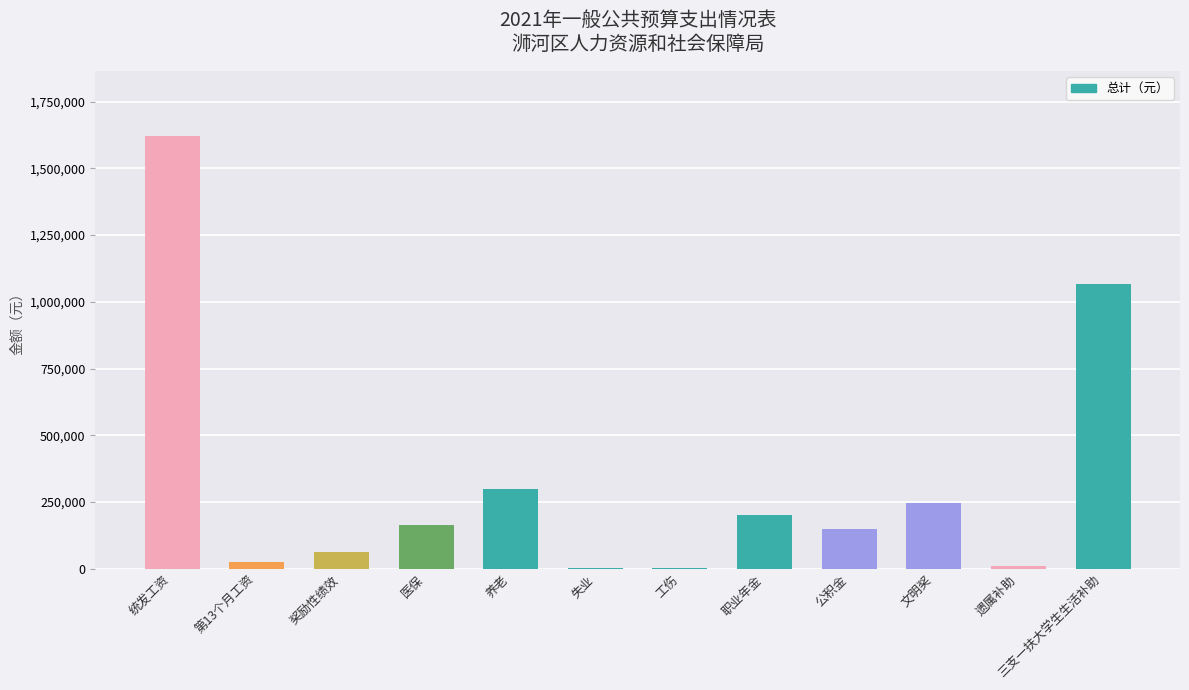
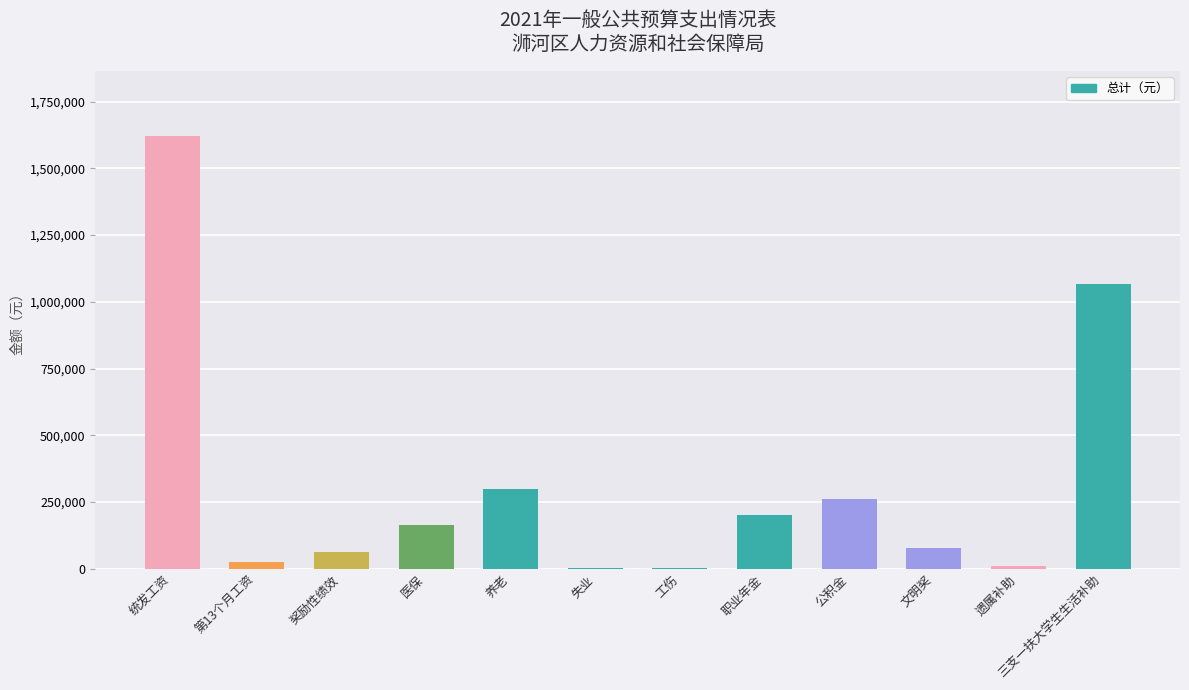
  {
    "统发工资": "1,620,000",
    "第13个月工资": "20,000",
    "奖励性绩效": "60,000",
    "医保": "160,000",
    "养老": "300,000",
    "职业年金": "200,000",
-   "公积金": "150,000",
-   "文明奖": "240,000",
+   "公积金": "260,000",
+   "文明奖": "80,000",
    "遗属补助": "10,000",
    "三支一扶大学生生活补助": "1,070,000"
  }
